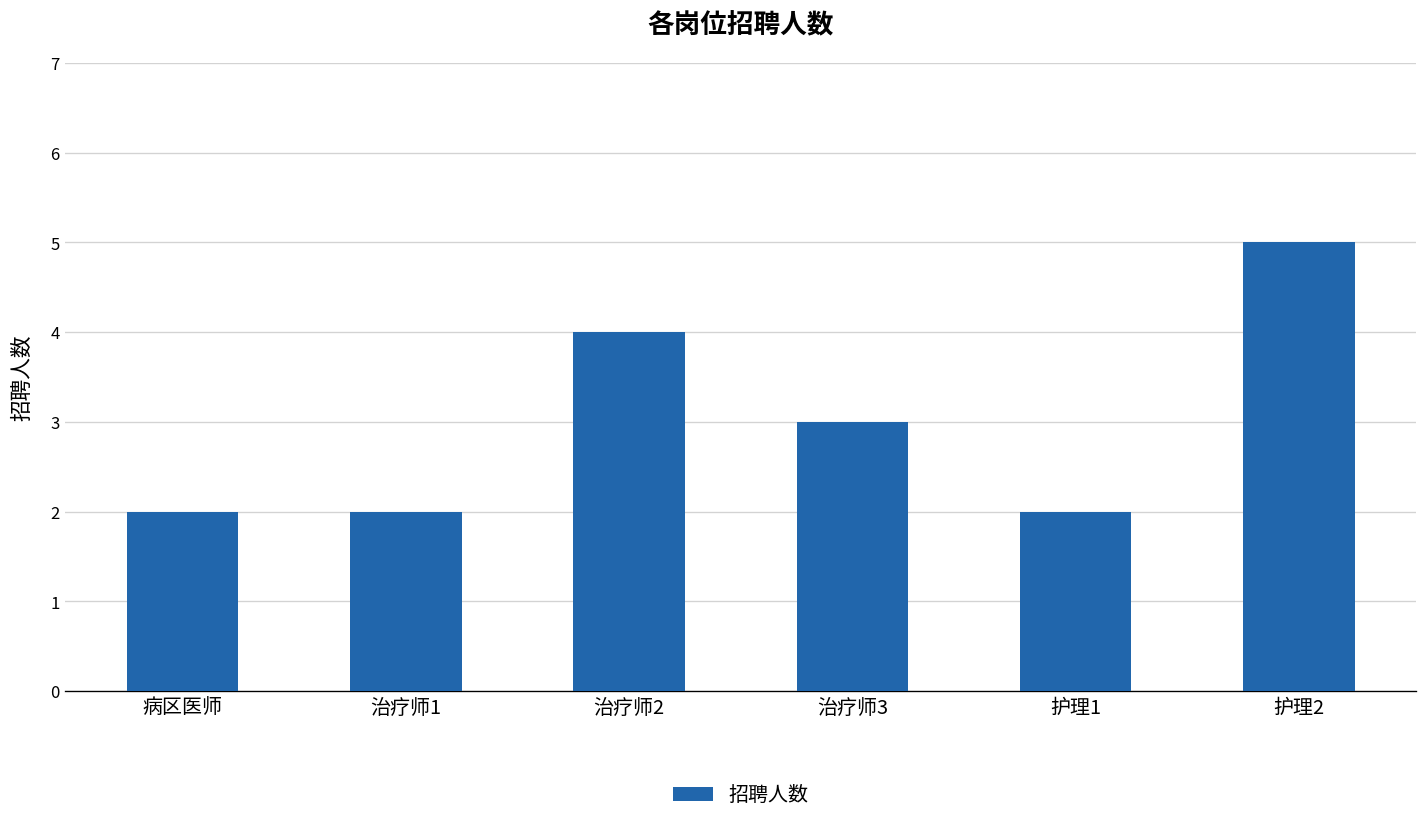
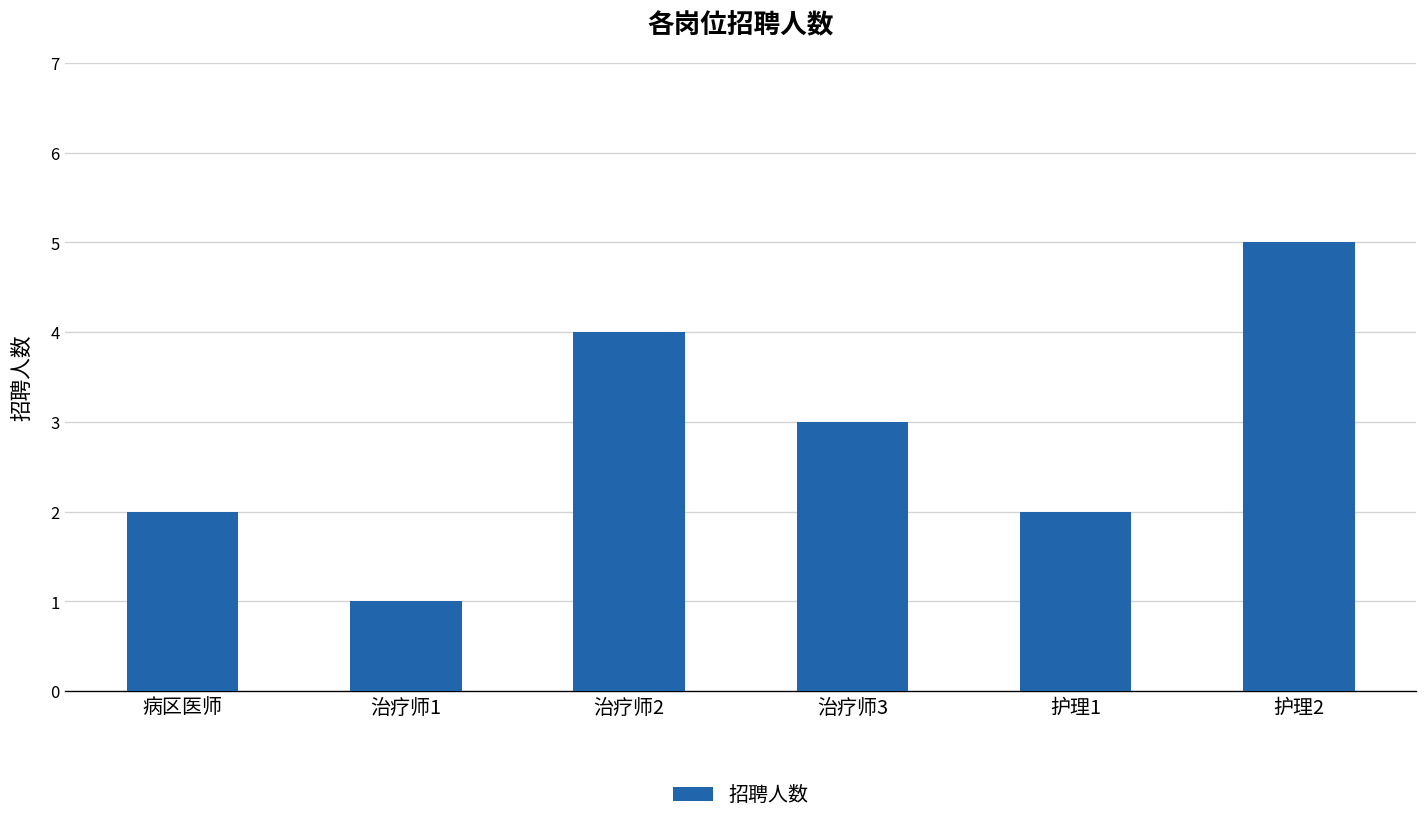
  {
    "病区医师": 2,
-   "治疗师1": 2,
+   "治疗师1": 1,
    "治疗师2": 4,
    "治疗师3": 3,
    "护理1": 2,
    "护理2": 5
  }
